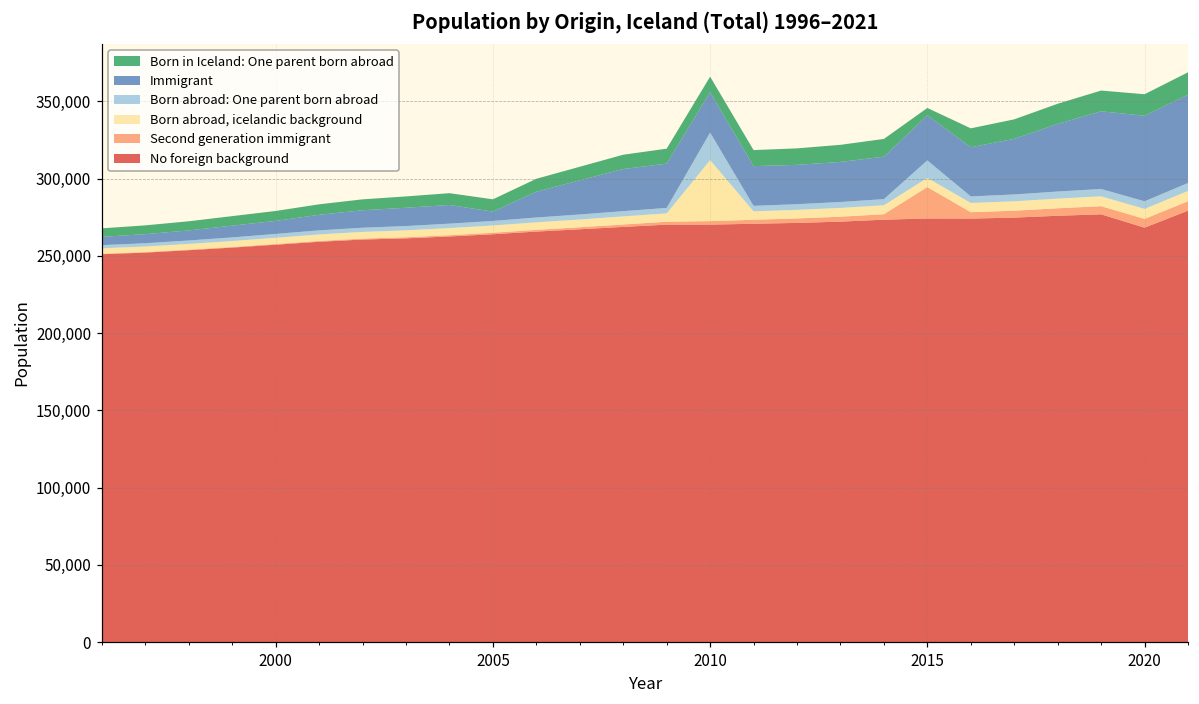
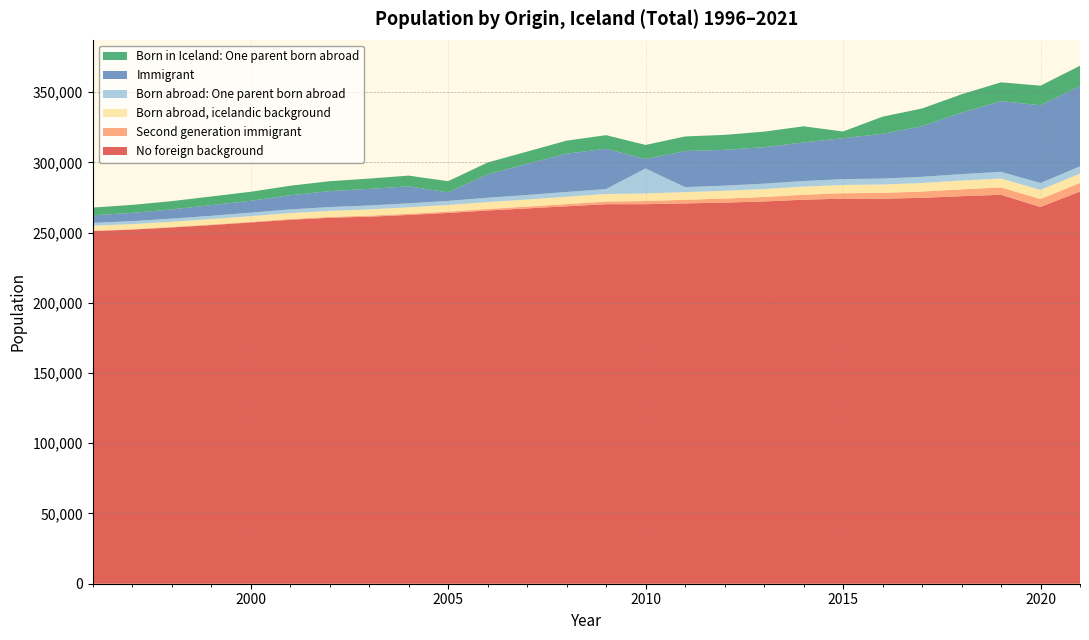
  {
    "No foreign background": {
      "2010": "270,000",
      "2015": "274,000",
      "2020": "268,000"
    },
    "Second generation immigrant": {
      "2010": "2,000",
-     "2015": "20,000",
+     "2015": "4,000",
      "2020": "6,000"
    },
    "Born abroad, icelandic background": {
      "2000": "4,000",
      "2005": "5,000",
-     "2010": "39,000",
+     "2010": "5,000",
      "2015": "6,000",
      "2020": "6,000"
    },
    "Born abroad: One parent born abroad": {
      "2000": "3,000",
      "2005": "3,000",
      "2010": "18,000",
-     "2015": "11,000",
+     "2015": "4,000",
      "2020": "5,000"
    },
    "Immigrant": {
      "2000": "8,000",
      "2005": "6,000",
-     "2010": "26,000",
+     "2010": "7,000",
      "2015": "29,000",
      "2020": "55,000"
    },
    "Born in Iceland: One parent born abroad": {
      "2000": "6,000",
      "2005": "8,000",
      "2010": "10,000",
      "2015": "5,000",
      "2020": "14,000"
    }
  }
